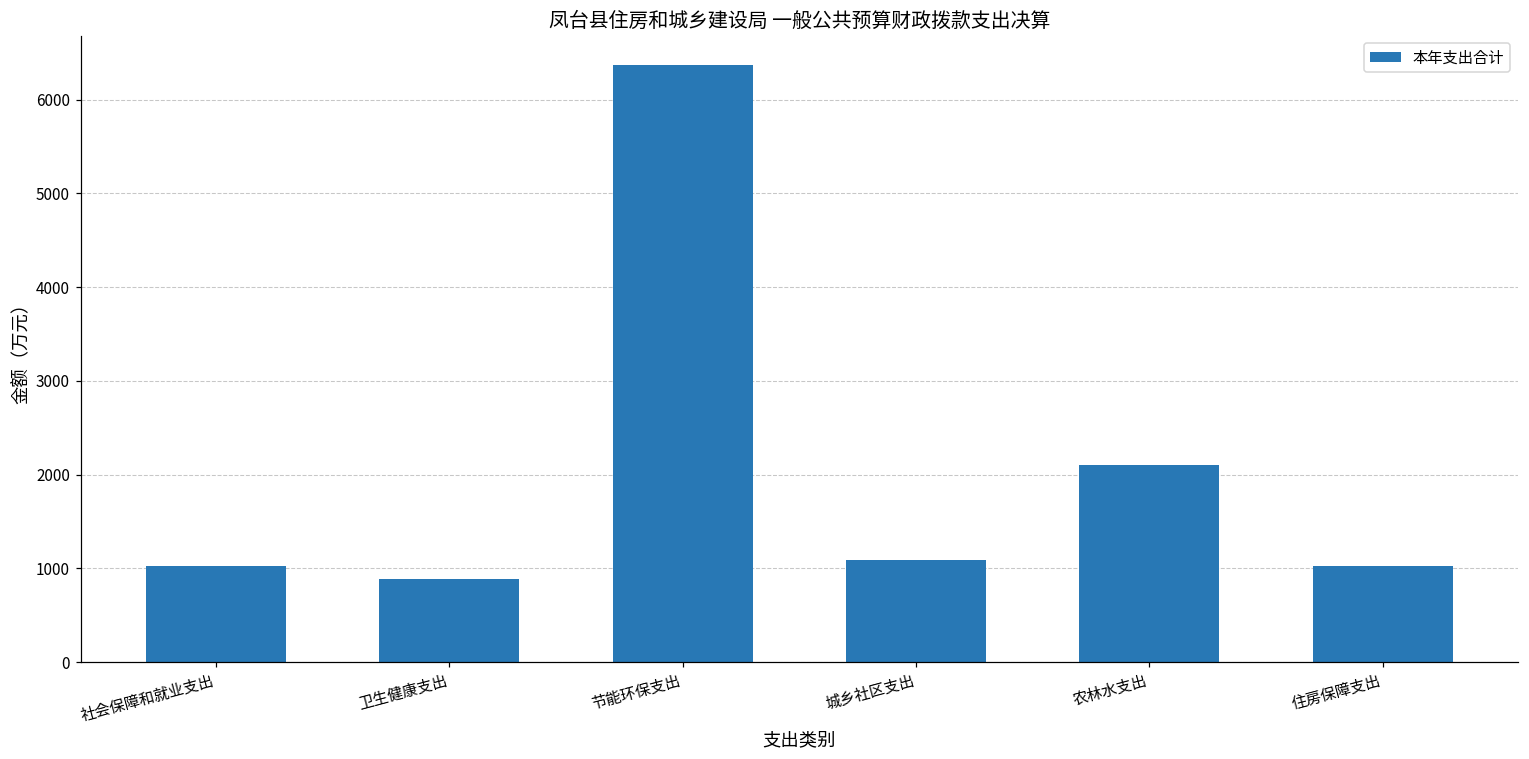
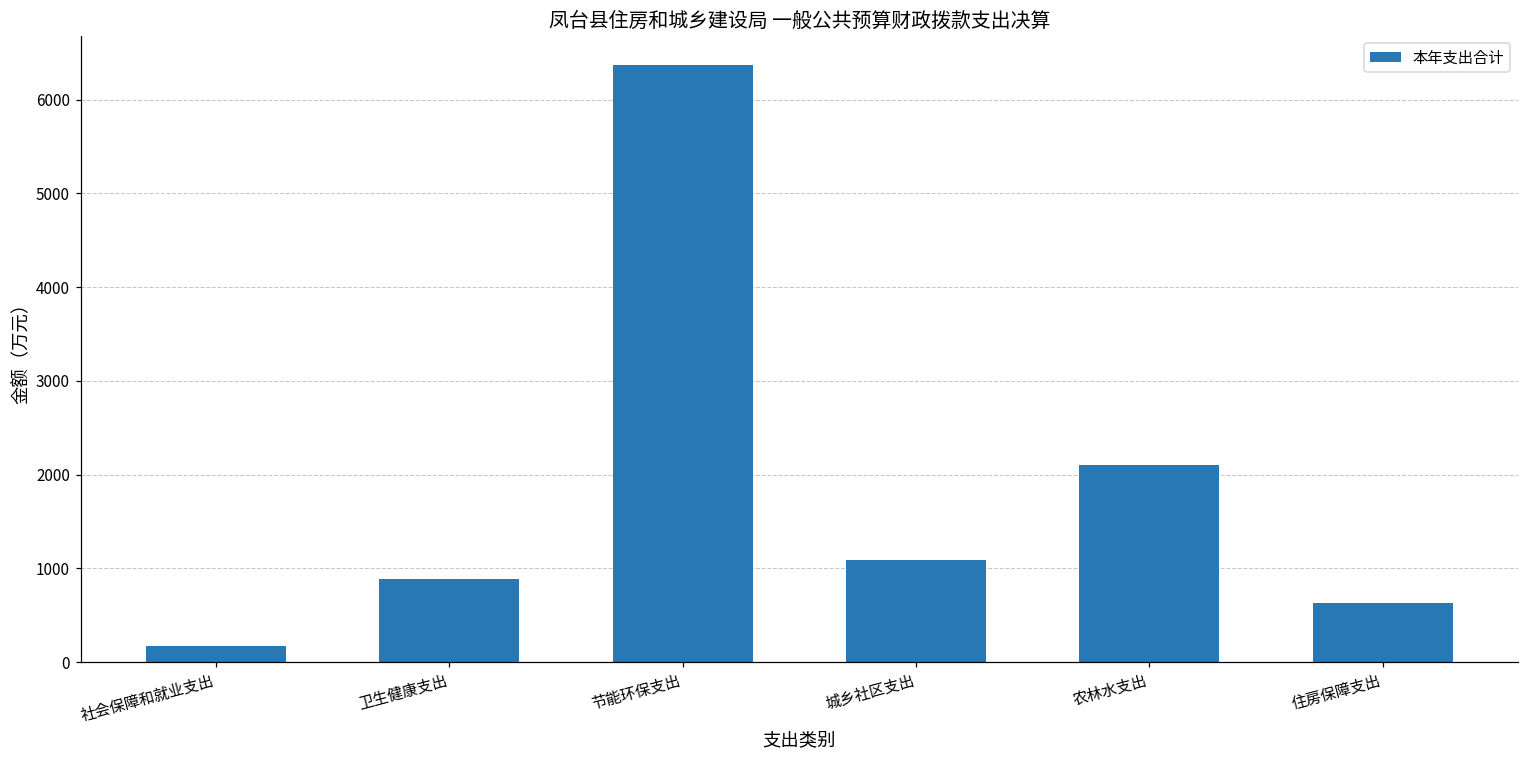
  {
-   "社会保障和就业支出": 1000,
+   "社会保障和就业支出": 200,
    "卫生健康支出": 900,
    "节能环保支出": 6400,
    "城乡社区支出": 1100,
    "农林水支出": 2100,
-   "住房保障支出": 1000
+   "住房保障支出": 600
  }
